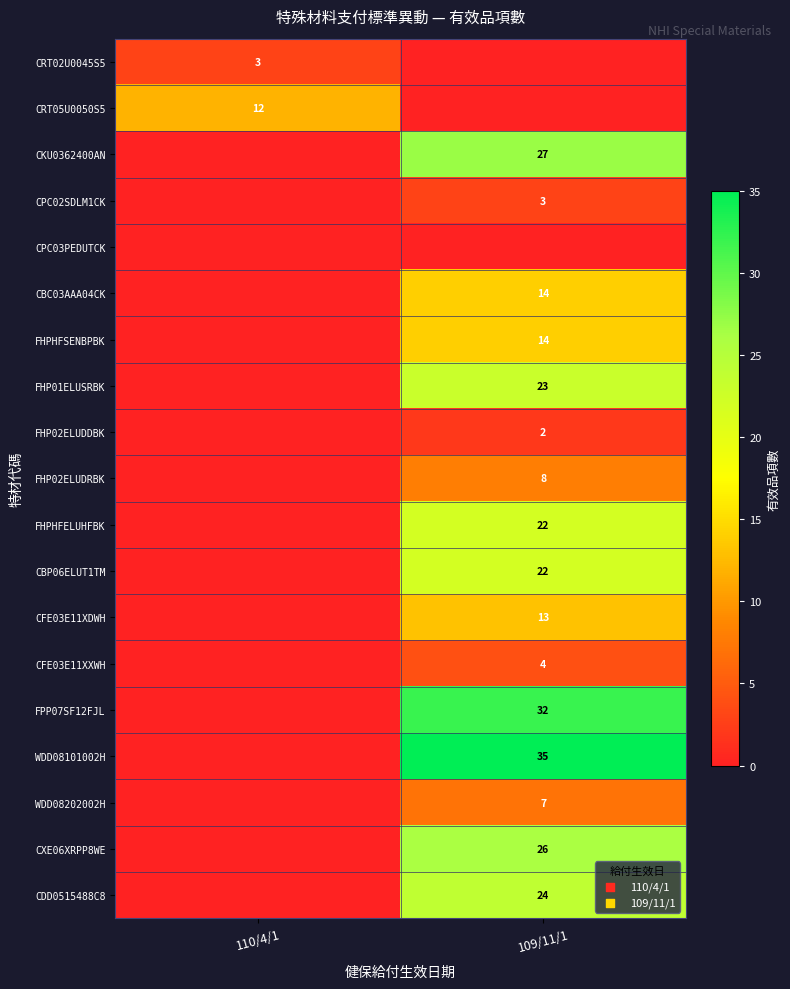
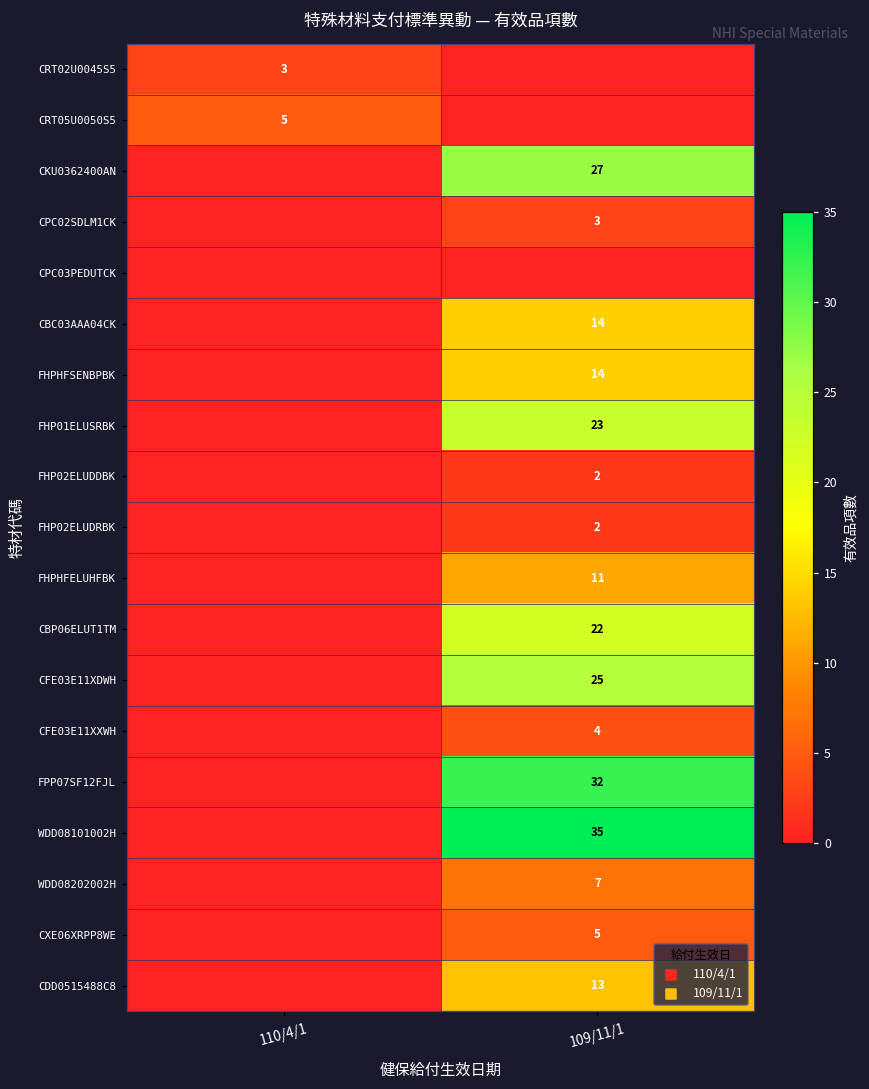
  {
    "CRT02U0045S5": {
      "110/4/1": 3
    },
    "CRT05U0050S5": {
-     "110/4/1": 12
+     "110/4/1": 5
    },
    "CKU0362400AN": {
      "109/11/1": 27
    },
    "CPC02SDLM1CK": {
      "109/11/1": 3
    },
    "CBC03AAA04CK": {
      "109/11/1": 14
    },
    "FHPHFSENBPBK": {
      "109/11/1": 14
    },
    "FHP01ELUSRBK": {
      "109/11/1": 23
    },
    "FHP02ELUDDBK": {
      "109/11/1": 2
    },
    "FHP02ELUDRBK": {
-     "109/11/1": 8
+     "109/11/1": 2
    },
    "FHPHFELUHFBK": {
-     "109/11/1": 22
+     "109/11/1": 11
    },
    "CBP06ELUT1TM": {
      "109/11/1": 22
    },
    "CFE03E11XDWH": {
-     "109/11/1": 13
+     "109/11/1": 25
    },
    "CFE03E11XXWH": {
      "109/11/1": 4
    },
    "FPP07SF12FJL": {
      "109/11/1": 32
    },
    "WDD08101002H": {
      "109/11/1": 35
    },
    "WDD08202002H": {
      "109/11/1": 7
    },
    "CXE06XRPP8WE": {
-     "109/11/1": 26
+     "109/11/1": 5
    },
    "CDD0515488C8": {
-     "109/11/1": 24
+     "109/11/1": 13
    }
  }
